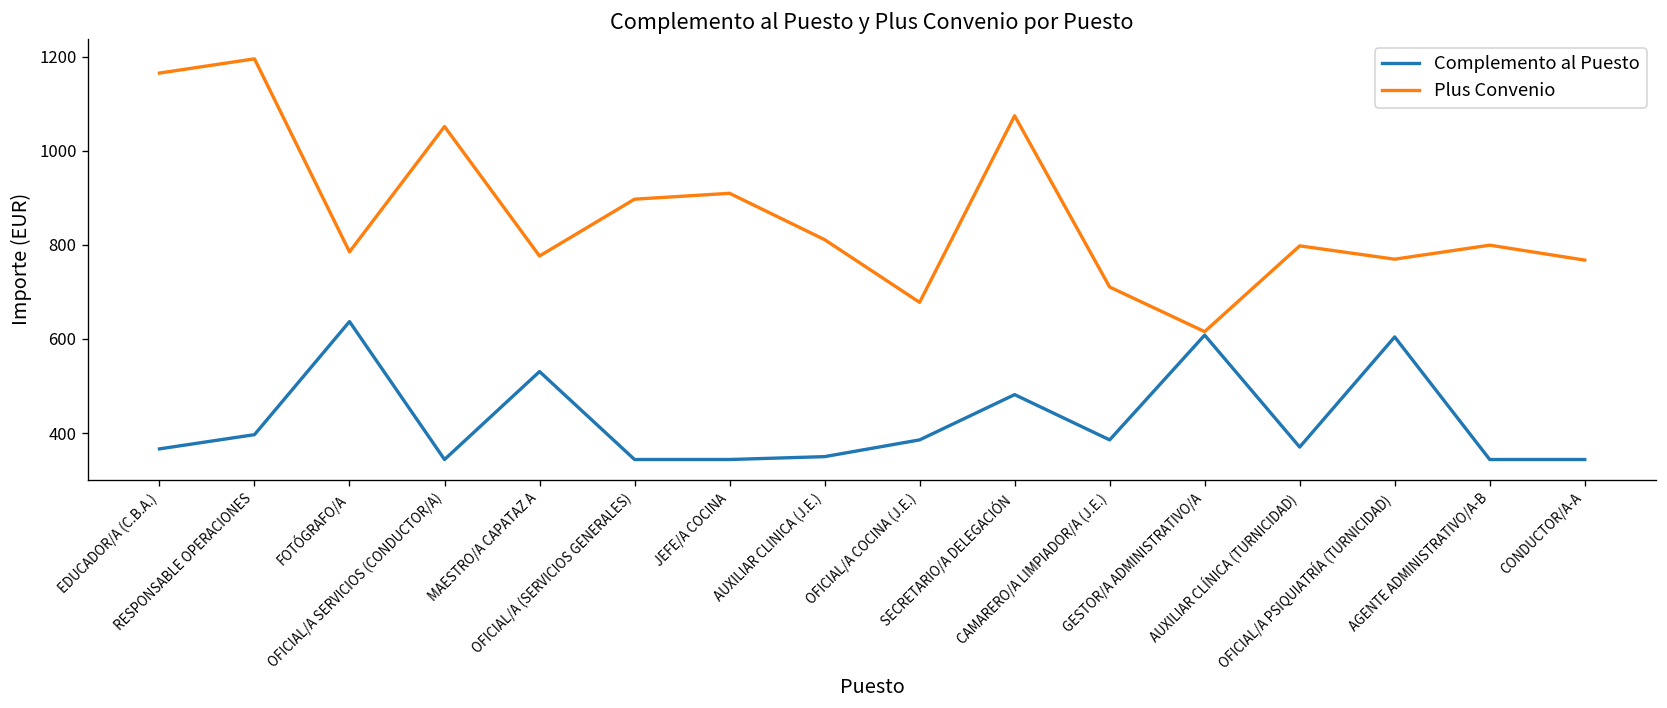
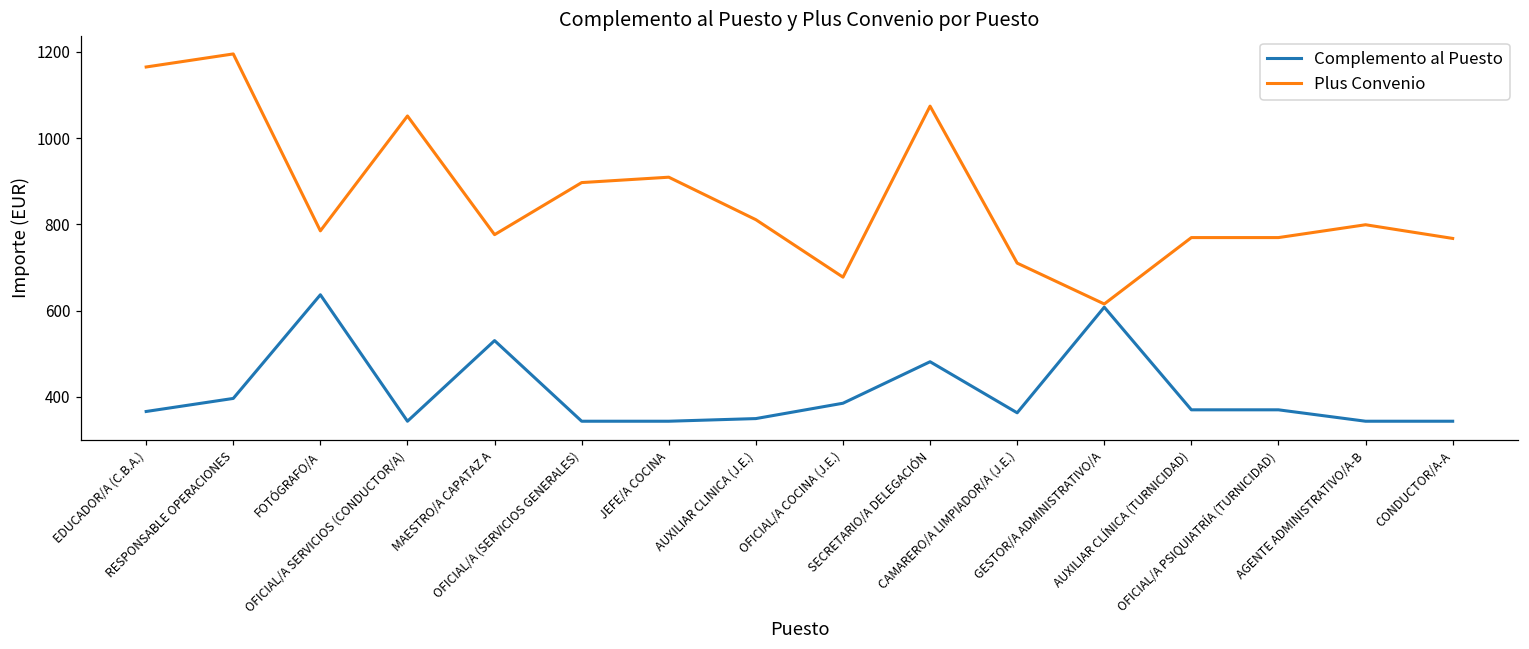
  {
    "Complemento al Puesto": {
      "EDUCADOR/A (C.B.A.)": 370,
      "RESPONSABLE OPERACIONES": 400,
      "FOTÓGRAFO/A": 640,
      "OFICIAL/A SERVICIOS (CONDUCTOR/A)": 340,
      "MAESTRO/A CAPATAZ A": 530,
      "OFICIAL/A (SERVICIOS GENERALES)": 340,
      "JEFE/A COCINA": 340,
      "AUXILIAR CLINICA (J.E.)": 350,
      "OFICIAL/A COCINA (J.E.)": 390,
      "SECRETARIO/A DELEGACIÓN": 480,
-     "CAMARERO/A LIMPIADOR/A (J.E.)": 390,
+     "CAMARERO/A LIMPIADOR/A (J.E.)": 360,
      "GESTOR/A ADMINISTRATIVO/A": 610,
      "AUXILIAR CLÍNICA (TURNICIDAD)": 370,
-     "OFICIAL/A PSIQUIATRÍA (TURNICIDAD)": 600,
+     "OFICIAL/A PSIQUIATRÍA (TURNICIDAD)": 370,
      "AGENTE ADMINISTRATIVO/A-B": 340,
      "CONDUCTOR/A-A": 340
    },
    "Plus Convenio": {
      "EDUCADOR/A (C.B.A.)": 1160,
      "RESPONSABLE OPERACIONES": 1200,
      "FOTÓGRAFO/A": 790,
      "OFICIAL/A SERVICIOS (CONDUCTOR/A)": 1050,
      "MAESTRO/A CAPATAZ A": 780,
      "OFICIAL/A (SERVICIOS GENERALES)": 900,
      "JEFE/A COCINA": 910,
      "AUXILIAR CLINICA (J.E.)": 810,
      "OFICIAL/A COCINA (J.E.)": 680,
      "SECRETARIO/A DELEGACIÓN": 1070,
      "CAMARERO/A LIMPIADOR/A (J.E.)": 710,
      "GESTOR/A ADMINISTRATIVO/A": 620,
-     "AUXILIAR CLÍNICA (TURNICIDAD)": 800,
+     "AUXILIAR CLÍNICA (TURNICIDAD)": 770,
      "OFICIAL/A PSIQUIATRÍA (TURNICIDAD)": 770,
      "AGENTE ADMINISTRATIVO/A-B": 800,
      "CONDUCTOR/A-A": 770
    }
  }
